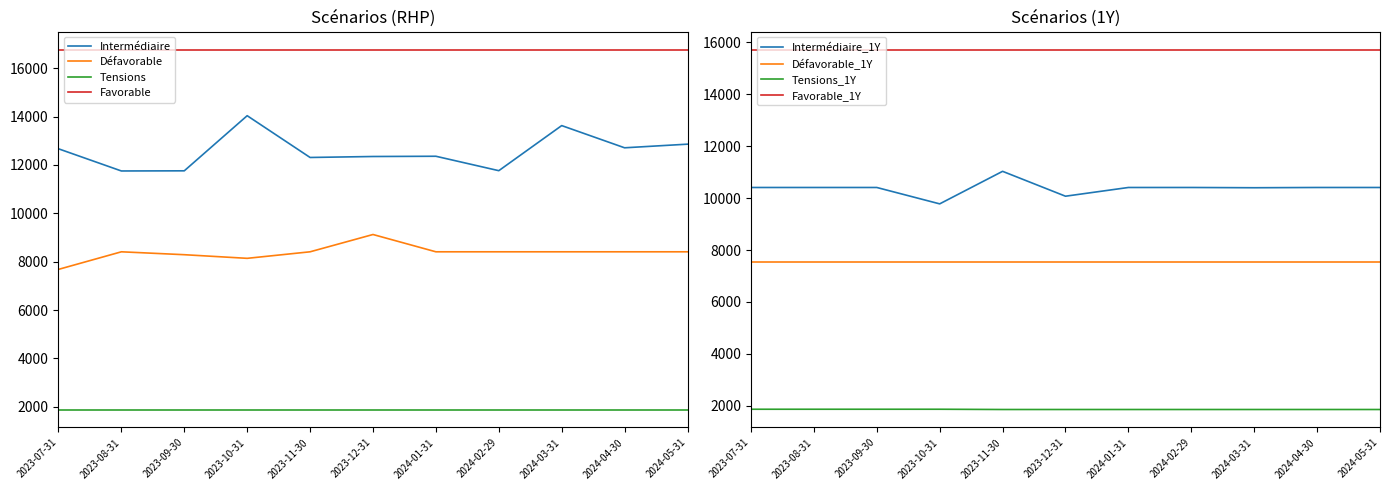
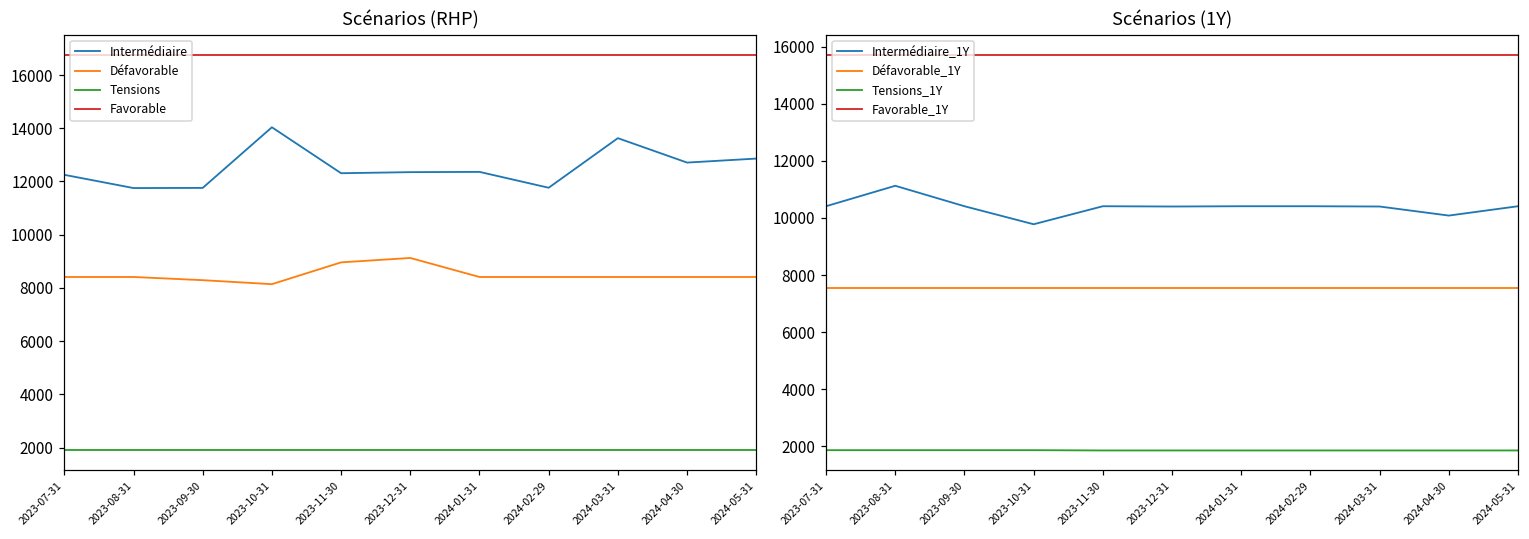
  {
    "Scénarios (RHP)": {
      "Intermédiaire": {
-       "2023-07-31": 12700,
+       "2023-07-31": 12300,
        "2023-08-31": 11800,
        "2023-09-30": 11800,
        "2023-10-31": 14000,
        "2023-11-30": 12300,
        "2023-12-31": 12400,
        "2024-01-31": 12400,
        "2024-02-29": 11800,
        "2024-03-31": 13600,
        "2024-04-30": 12700,
        "2024-05-31": 12900
      },
      "Défavorable": {
-       "2023-07-31": 7700,
+       "2023-07-31": 8400,
        "2023-08-31": 8400,
        "2023-09-30": 8300,
        "2023-10-31": 8100,
-       "2023-11-30": 8400,
+       "2023-11-30": 9000,
        "2023-12-31": 9100,
        "2024-01-31": 8400,
        "2024-02-29": 8400,
        "2024-03-31": 8400,
        "2024-04-30": 8400,
        "2024-05-31": 8400
      },
      "Tensions": {
        "2023-07-31": 1900,
        "2023-08-31": 1900,
        "2023-09-30": 1900,
        "2023-10-31": 1900,
        "2023-11-30": 1900,
        "2023-12-31": 1900,
        "2024-01-31": 1900,
        "2024-02-29": 1900,
        "2024-03-31": 1900,
        "2024-04-30": 1900,
        "2024-05-31": 1900
      },
      "Favorable": {
        "2023-07-31": 16800,
        "2023-09-30": 16800,
        "2023-10-31": 16800,
        "2023-11-30": 16800,
        "2023-12-31": 16800,
        "2024-01-31": 16800,
        "2024-02-29": 16800,
        "2024-03-31": 16800,
        "2024-04-30": 16800,
        "2024-05-31": 16800
      }
    },
    "Scénarios (1Y)": {
      "Intermédiaire_1Y": {
        "2023-07-31": 10400,
-       "2023-08-31": 10400,
+       "2023-08-31": 11100,
        "2023-09-30": 10400,
        "2023-10-31": 9800,
-       "2023-11-30": 11000,
-       "2023-12-31": 10100,
+       "2023-11-30": 10400,
+       "2023-12-31": 10400,
        "2024-01-31": 10400,
        "2024-02-29": 10400,
        "2024-03-31": 10400,
-       "2024-04-30": 10400,
+       "2024-04-30": 10100,
        "2024-05-31": 10400
      },
      "Défavorable_1Y": {
        "2023-07-31": 7600,
        "2023-08-31": 7600,
        "2023-09-30": 7600,
        "2023-10-31": 7600,
        "2023-11-30": 7600,
        "2023-12-31": 7600,
        "2024-01-31": 7600,
        "2024-02-29": 7600,
        "2024-03-31": 7600,
        "2024-04-30": 7600,
        "2024-05-31": 7600
      },
      "Tensions_1Y": {
        "2023-07-31": 1900,
        "2023-08-31": 1900,
        "2023-09-30": 1900,
        "2023-10-31": 1900,
        "2023-11-30": 1900,
        "2023-12-31": 1900,
        "2024-01-31": 1900,
        "2024-02-29": 1900,
        "2024-03-31": 1900,
        "2024-04-30": 1900,
        "2024-05-31": 1900
      },
      "Favorable_1Y": {
        "2023-07-31": 15700,
        "2023-10-31": 15700,
        "2023-11-30": 15700,
        "2023-12-31": 15700,
        "2024-01-31": 15700,
        "2024-02-29": 15700,
        "2024-03-31": 15700,
        "2024-04-30": 15700,
        "2024-05-31": 15700
      }
    }
  }
